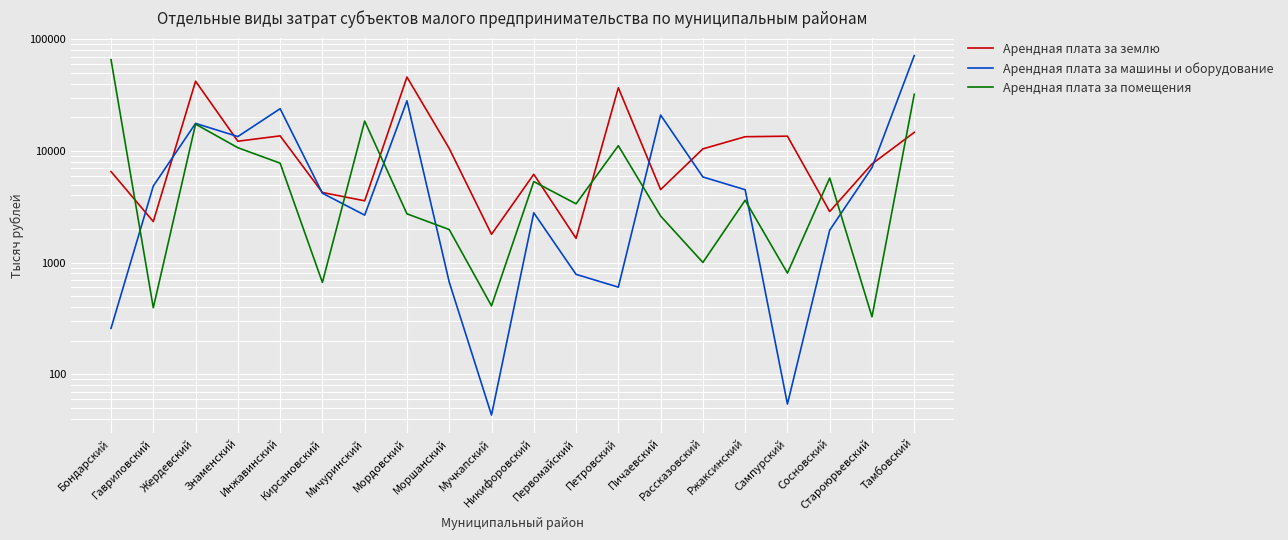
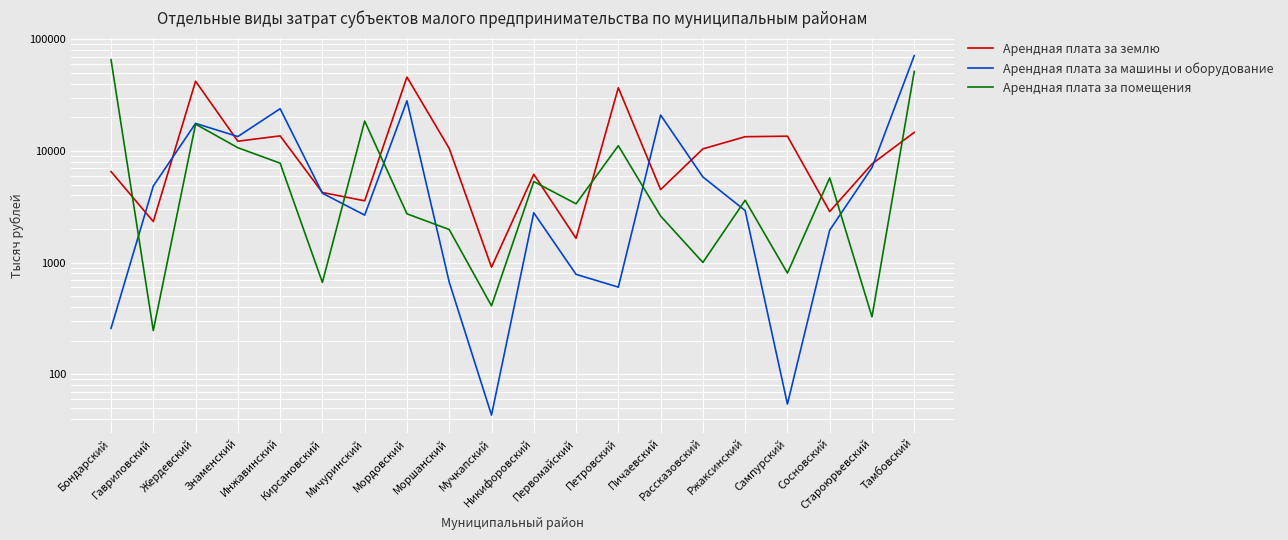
  {
    "Арендная плата за землю": {
      "Бондарский": 7000,
      "Гавриловский": 2300,
      "Жердевский": 42000,
      "Знаменский": 12000,
      "Инжавинский": 14000,
      "Мичуринский": 3600,
      "Мордовский": 46000,
      "Моршанский": 11000,
-     "Мучкапский": 1800,
+     "Мучкапский": 900,
      "Никифоровский": 6000,
      "Первомайский": 1700,
      "Петровский": 37000,
      "Пичаевский": 4500,
      "Рассказовский": 10000,
      "Ржаксинский": 13000,
      "Сампурский": 14000,
      "Сосновский": 2900,
      "Староюрьевский": 8000,
      "Тамбовский": 15000
    },
    "Арендная плата за машины и оборудование": {
      "Бондарский": 260,
      "Гавриловский": 5000,
      "Знаменский": 13000,
      "Инжавинский": 24000,
      "Мичуринский": 2700,
      "Мордовский": 28000,
      "Моршанский": 700,
      "Мучкапский": 43,
      "Никифоровский": 2800,
      "Первомайский": 800,
      "Петровский": 600,
      "Пичаевский": 21000,
      "Рассказовский": 6000,
-     "Ржаксинский": 4500,
+     "Ржаксинский": 2900,
      "Сампурский": 50,
      "Сосновский": 2000,
      "Староюрьевский": 7000,
      "Тамбовский": 70000
    },
    "Арендная плата за помещения": {
      "Бондарский": 70000,
-     "Гавриловский": 390,
+     "Гавриловский": 250,
      "Знаменский": 11000,
      "Инжавинский": 8000,
      "Кирсановский": 700,
      "Мичуринский": 19000,
      "Мордовский": 2700,
      "Моршанский": 2000,
      "Мучкапский": 410,
      "Никифоровский": 5000,
      "Первомайский": 3400,
      "Петровский": 11000,
      "Пичаевский": 2600,
      "Рассказовский": 1000,
      "Ржаксинский": 3600,
      "Сампурский": 800,
      "Сосновский": 6000,
      "Староюрьевский": 330,
-     "Тамбовский": 32000
+     "Тамбовский": 50000
    }
  }
